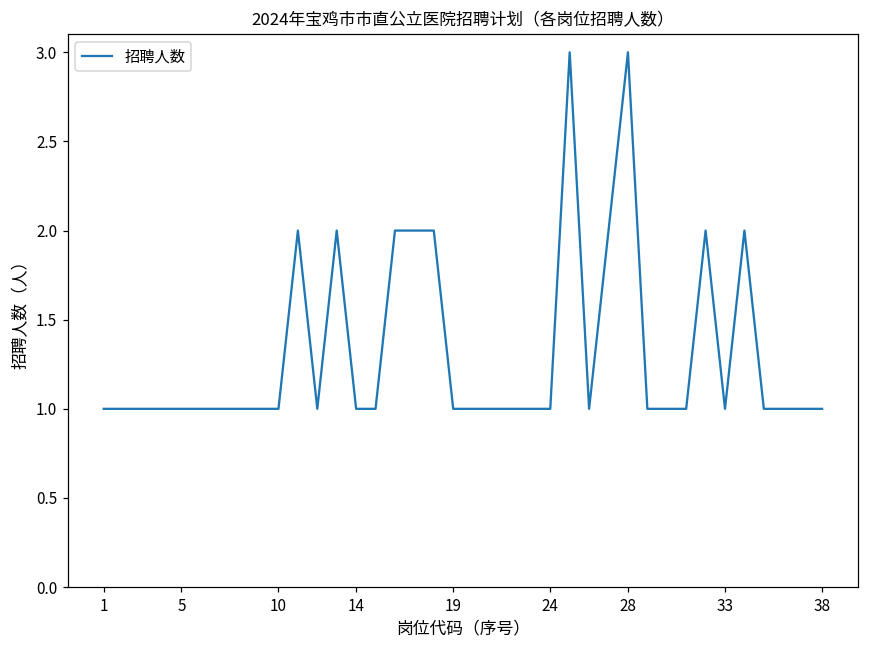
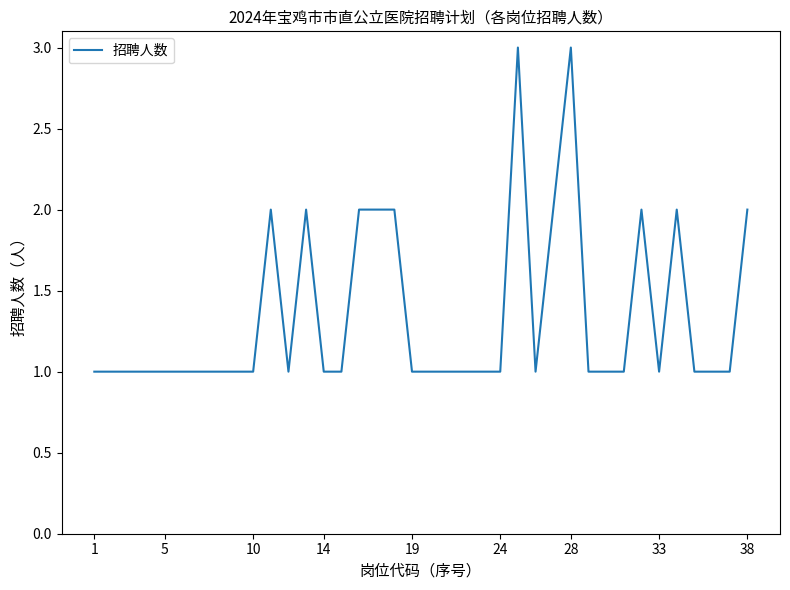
  {
    "1": 1,
    "5": 1,
    "10": 1,
    "14": 1,
    "19": 1,
    "24": 1,
    "28": 3,
    "33": 1,
-   "38": 1
+   "38": 2
  }
